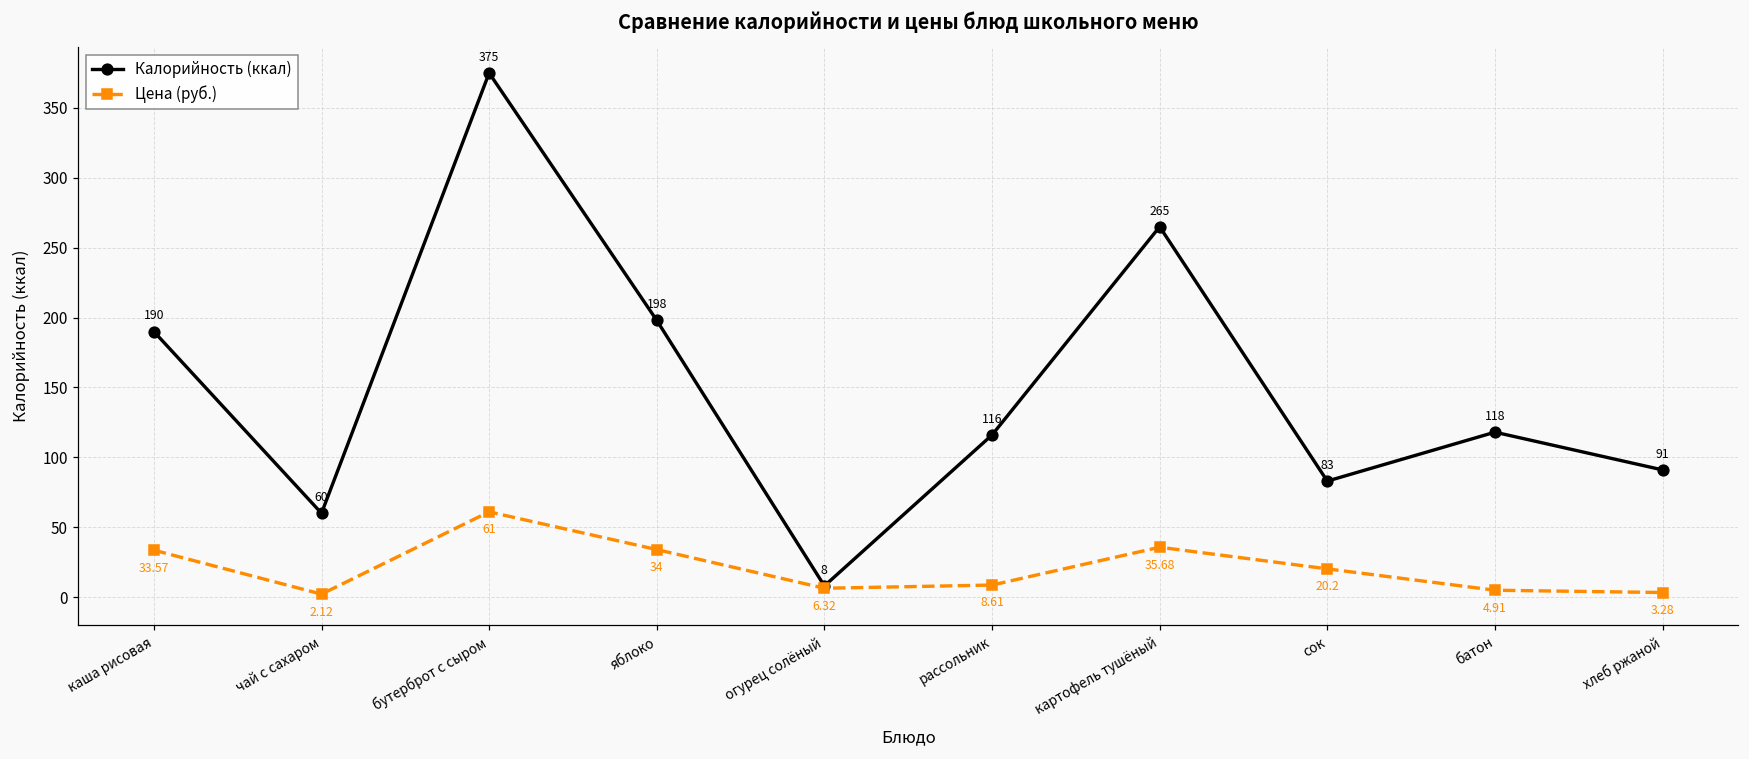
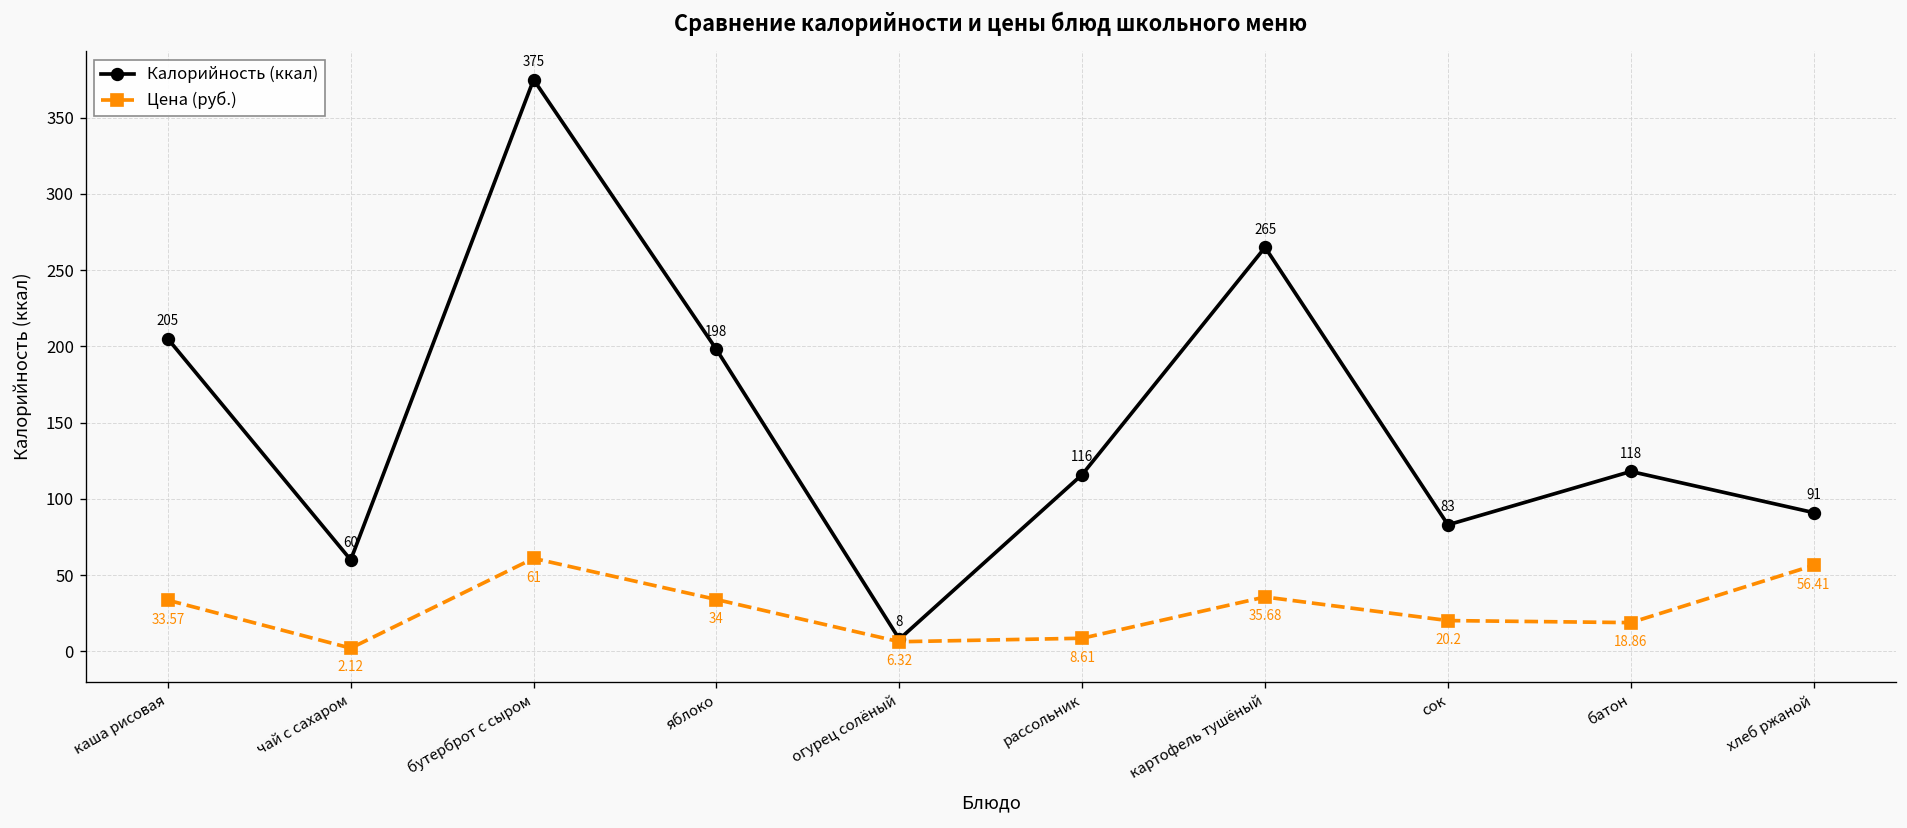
  {
    "Калорийность (ккал)": {
-     "каша рисовая": 190,
+     "каша рисовая": 205,
      "чай с сахаром": 60,
      "бутерброт с сыром": 375,
      "яблоко": 198,
      "рассольник": 116,
      "картофель тушёный": 265,
      "сок": 83,
      "батон": 118,
      "хлеб ржаной": 91
    },
    "Цена (руб.)": {
      "каша рисовая": 33.57,
      "чай с сахаром": 2.12,
      "бутерброт с сыром": 61,
      "яблоко": 34,
      "рассольник": 8.61,
      "картофель тушёный": 35.68,
      "сок": 20.2,
-     "батон": 4.91,
-     "хлеб ржаной": 3.28
+     "батон": 18.86,
+     "хлеб ржаной": 56.41
    }
  }
